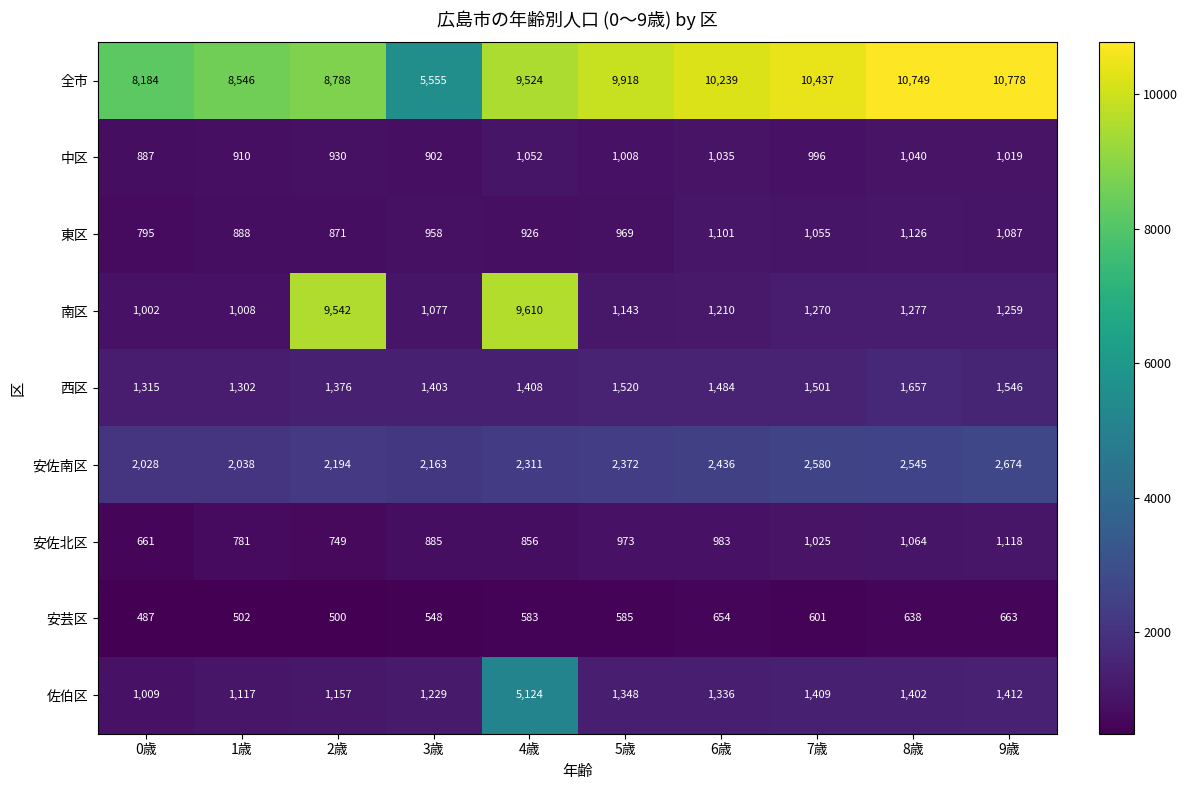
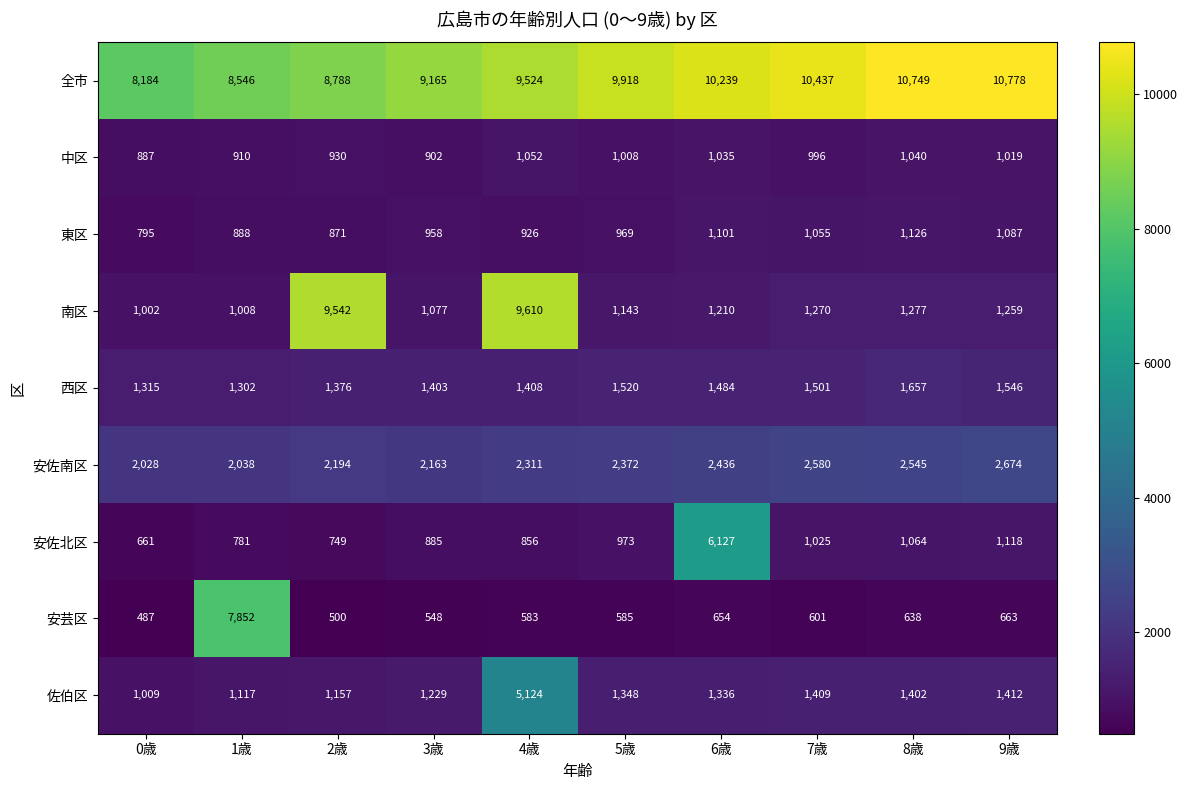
  {
    "全市": {
      "0歳": "8,184",
      "1歳": "8,546",
      "2歳": "8,788",
-     "3歳": "5,555",
+     "3歳": "9,165",
      "4歳": "9,524",
      "5歳": "9,918",
      "6歳": "10,239",
      "7歳": "10,437",
      "8歳": "10,749",
      "9歳": "10,778"
    },
    "中区": {
      "0歳": "887",
      "1歳": "910",
      "2歳": "930",
      "3歳": "902",
      "4歳": "1,052",
      "5歳": "1,008",
      "6歳": "1,035",
      "7歳": "996",
      "8歳": "1,040",
      "9歳": "1,019"
    },
    "東区": {
      "0歳": "795",
      "1歳": "888",
      "2歳": "871",
      "3歳": "958",
      "4歳": "926",
      "5歳": "969",
      "6歳": "1,101",
      "7歳": "1,055",
      "8歳": "1,126",
      "9歳": "1,087"
    },
    "南区": {
      "0歳": "1,002",
      "1歳": "1,008",
      "2歳": "9,542",
      "3歳": "1,077",
      "4歳": "9,610",
      "5歳": "1,143",
      "6歳": "1,210",
      "7歳": "1,270",
      "8歳": "1,277",
      "9歳": "1,259"
    },
    "西区": {
      "0歳": "1,315",
      "1歳": "1,302",
      "2歳": "1,376",
      "3歳": "1,403",
      "4歳": "1,408",
      "5歳": "1,520",
      "6歳": "1,484",
      "7歳": "1,501",
      "8歳": "1,657",
      "9歳": "1,546"
    },
    "安佐南区": {
      "0歳": "2,028",
      "1歳": "2,038",
      "2歳": "2,194",
      "3歳": "2,163",
      "4歳": "2,311",
      "5歳": "2,372",
      "6歳": "2,436",
      "7歳": "2,580",
      "8歳": "2,545",
      "9歳": "2,674"
    },
    "安佐北区": {
      "0歳": "661",
      "1歳": "781",
      "2歳": "749",
      "3歳": "885",
      "4歳": "856",
      "5歳": "973",
-     "6歳": "983",
+     "6歳": "6,127",
      "7歳": "1,025",
      "8歳": "1,064",
      "9歳": "1,118"
    },
    "安芸区": {
      "0歳": "487",
-     "1歳": "502",
+     "1歳": "7,852",
      "2歳": "500",
      "3歳": "548",
      "4歳": "583",
      "5歳": "585",
      "6歳": "654",
      "7歳": "601",
      "8歳": "638",
      "9歳": "663"
    },
    "佐伯区": {
      "0歳": "1,009",
      "1歳": "1,117",
      "2歳": "1,157",
      "3歳": "1,229",
      "4歳": "5,124",
      "5歳": "1,348",
      "6歳": "1,336",
      "7歳": "1,409",
      "8歳": "1,402",
      "9歳": "1,412"
    }
  }
